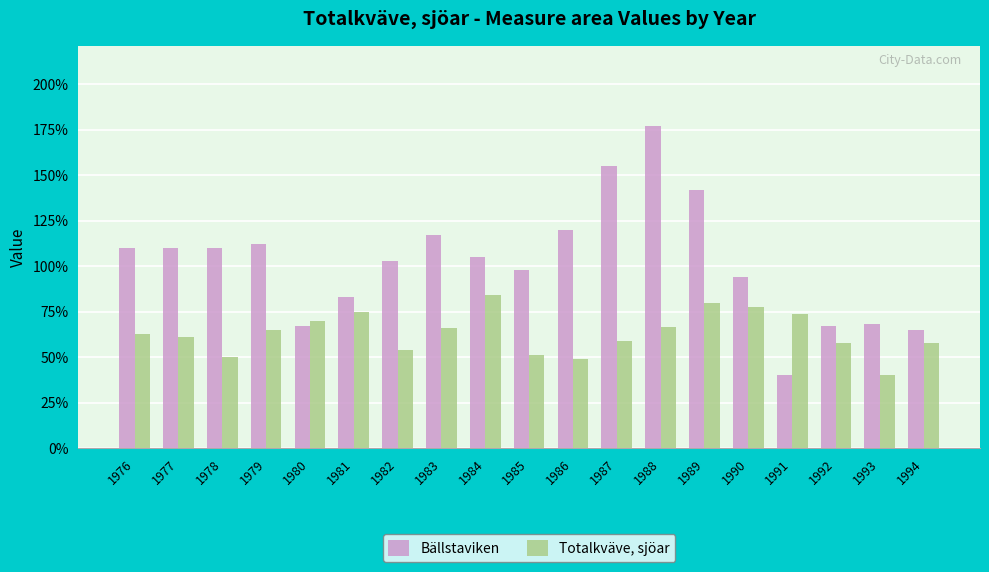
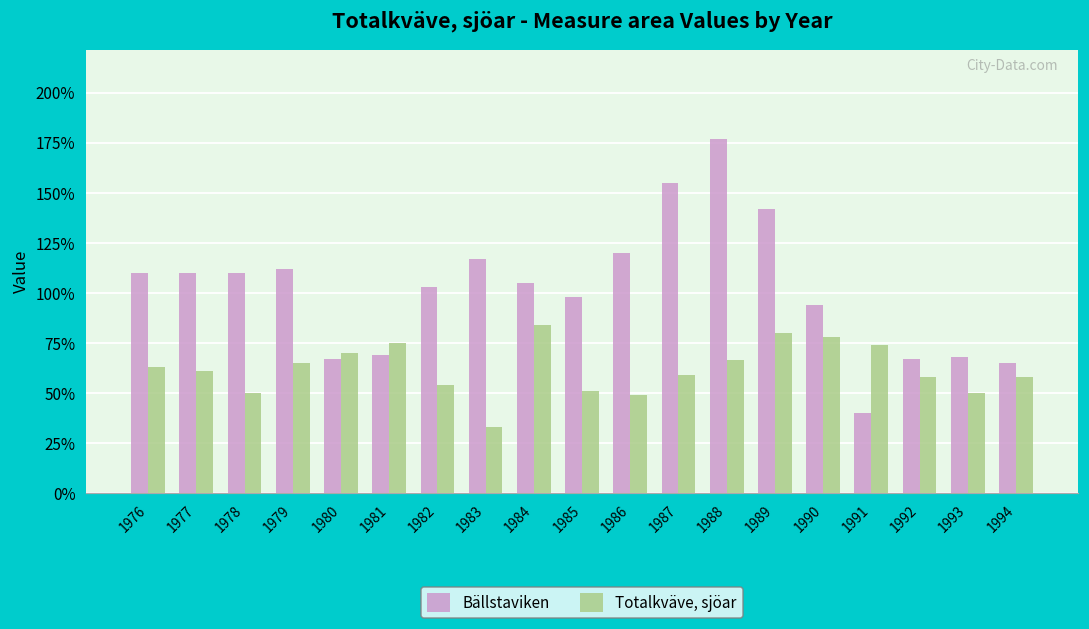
  {
    "Bällstaviken": {
      "1976": "110%",
      "1977": "110%",
      "1978": "110%",
      "1979": "112%",
      "1980": "67%",
-     "1981": "83%",
+     "1981": "69%",
      "1982": "103%",
      "1983": "117%",
      "1984": "105%",
      "1985": "98%",
      "1986": "120%",
      "1987": "155%",
      "1988": "177%",
      "1989": "142%",
      "1990": "94%",
      "1991": "40%",
      "1992": "67%",
      "1993": "68%",
      "1994": "65%"
    },
    "Totalkväve, sjöar": {
      "1976": "63%",
      "1977": "61%",
      "1978": "50%",
      "1979": "65%",
      "1980": "70%",
      "1981": "75%",
      "1982": "54%",
-     "1983": "66%",
+     "1983": "33%",
      "1984": "84%",
      "1985": "51%",
      "1986": "49%",
      "1987": "59%",
      "1988": "66%",
      "1989": "80%",
      "1990": "78%",
      "1991": "74%",
      "1992": "58%",
-     "1993": "40%",
+     "1993": "50%",
      "1994": "58%"
    }
  }
